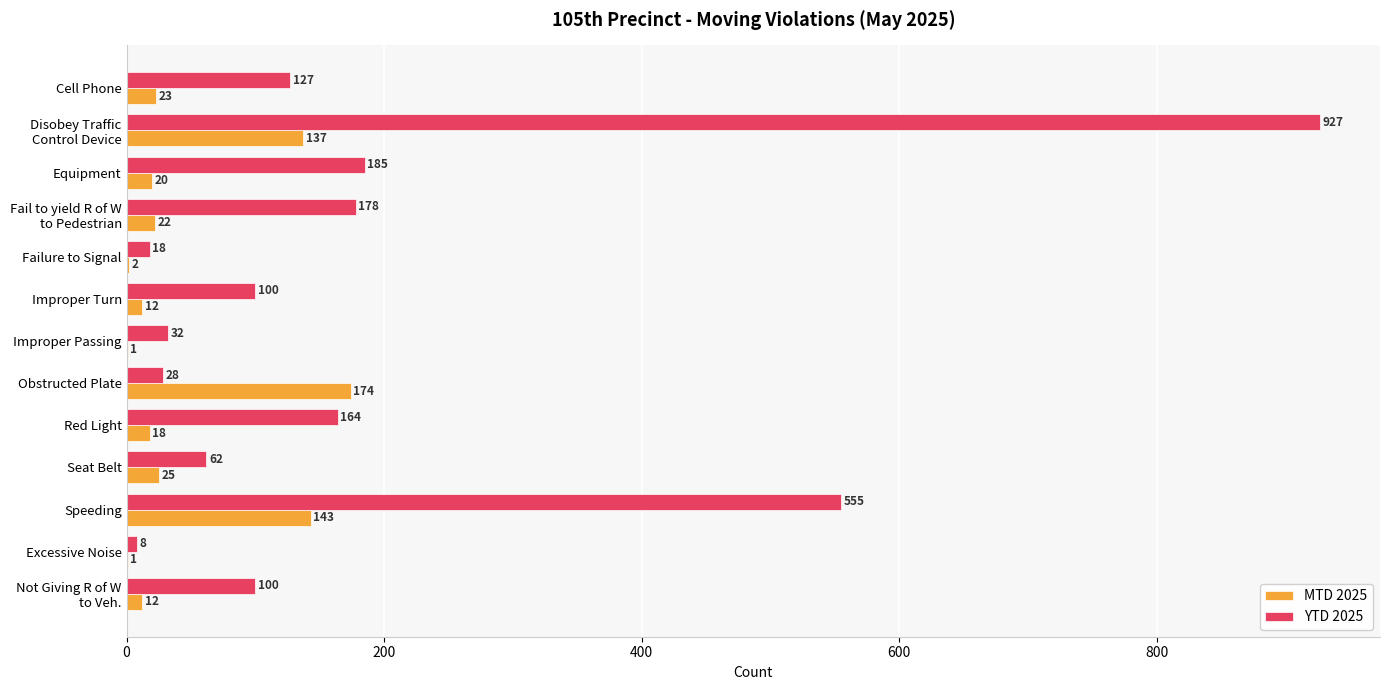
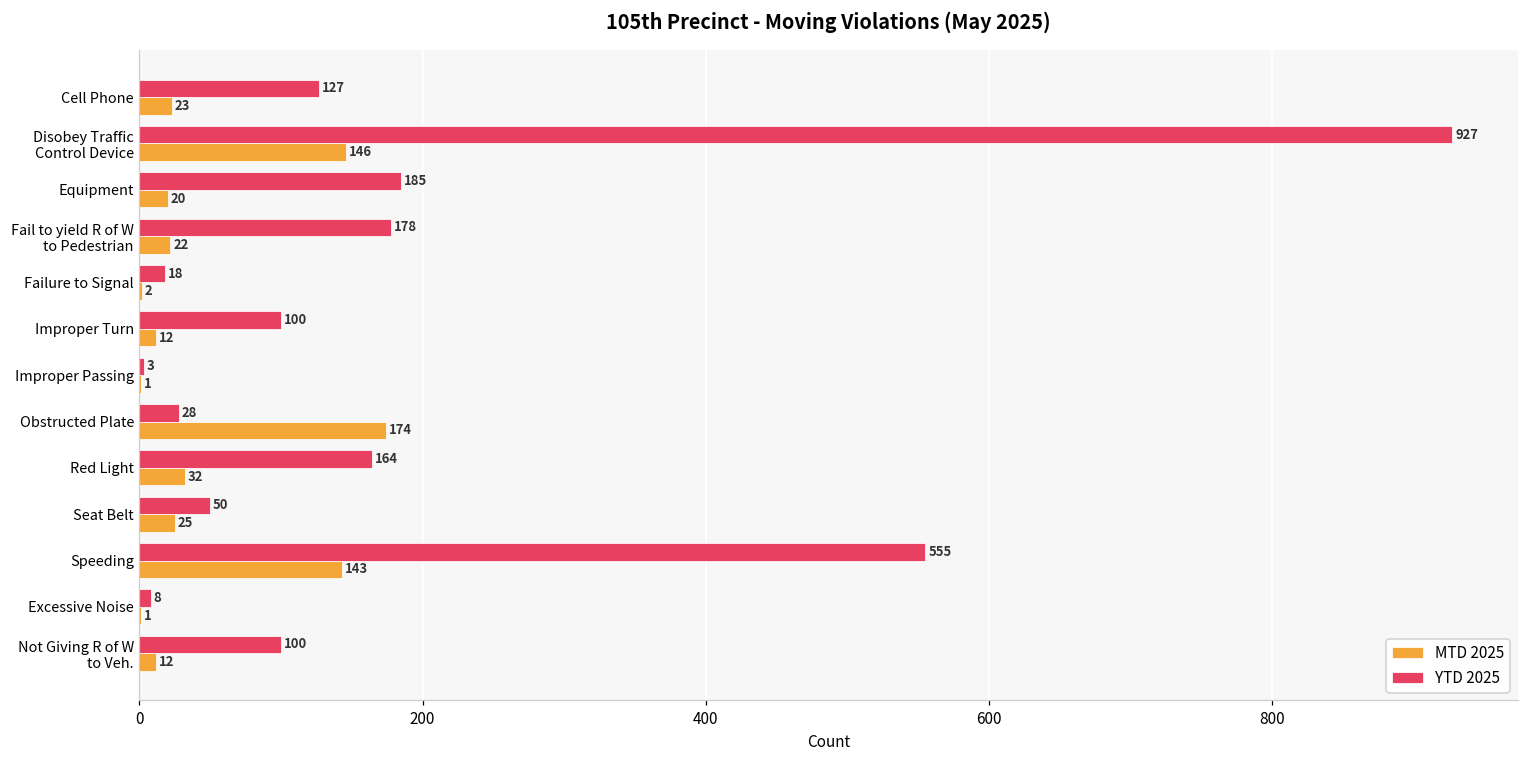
  {
    "MTD 2025": {
      "Cell Phone": 23,
-     "Disobey Traffic Control Device": 137,
+     "Disobey Traffic Control Device": 146,
      "Equipment": 20,
      "Fail to yield R of W to Pedestrian": 22,
      "Failure to Signal": 2,
      "Improper Turn": 12,
      "Improper Passing": 1,
      "Obstructed Plate": 174,
-     "Red Light": 18,
+     "Red Light": 32,
      "Seat Belt": 25,
      "Speeding": 143,
      "Excessive Noise": 1,
      "Not Giving R of W to Veh.": 12
    },
    "YTD 2025": {
      "Cell Phone": 127,
      "Disobey Traffic Control Device": 927,
      "Equipment": 185,
      "Fail to yield R of W to Pedestrian": 178,
      "Failure to Signal": 18,
      "Improper Turn": 100,
-     "Improper Passing": 32,
+     "Improper Passing": 3,
      "Obstructed Plate": 28,
      "Red Light": 164,
-     "Seat Belt": 62,
+     "Seat Belt": 50,
      "Speeding": 555,
      "Excessive Noise": 8,
      "Not Giving R of W to Veh.": 100
    }
  }
